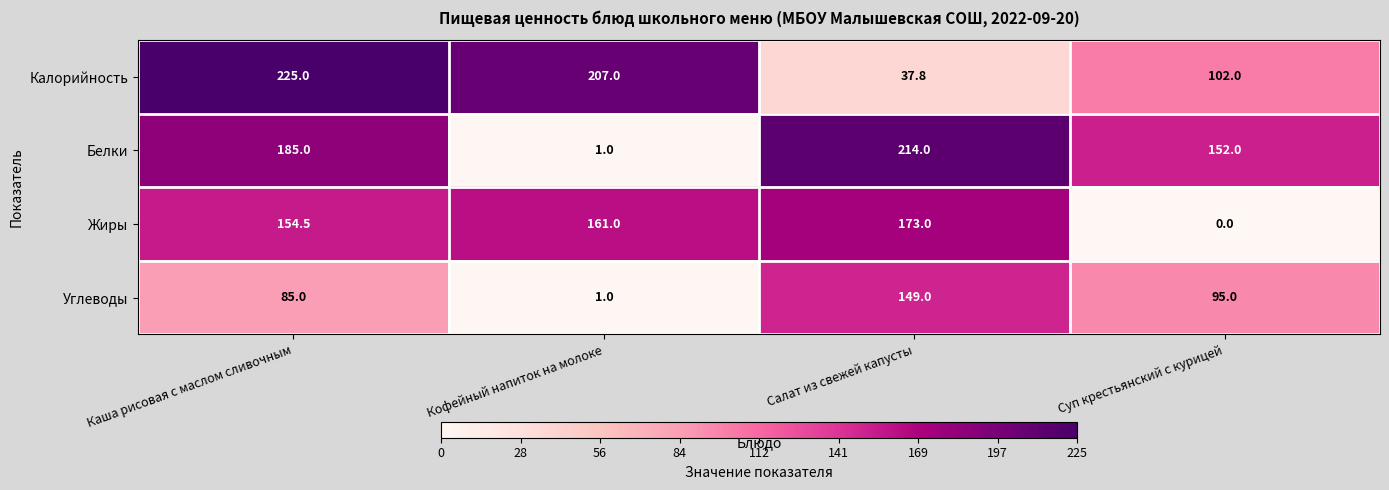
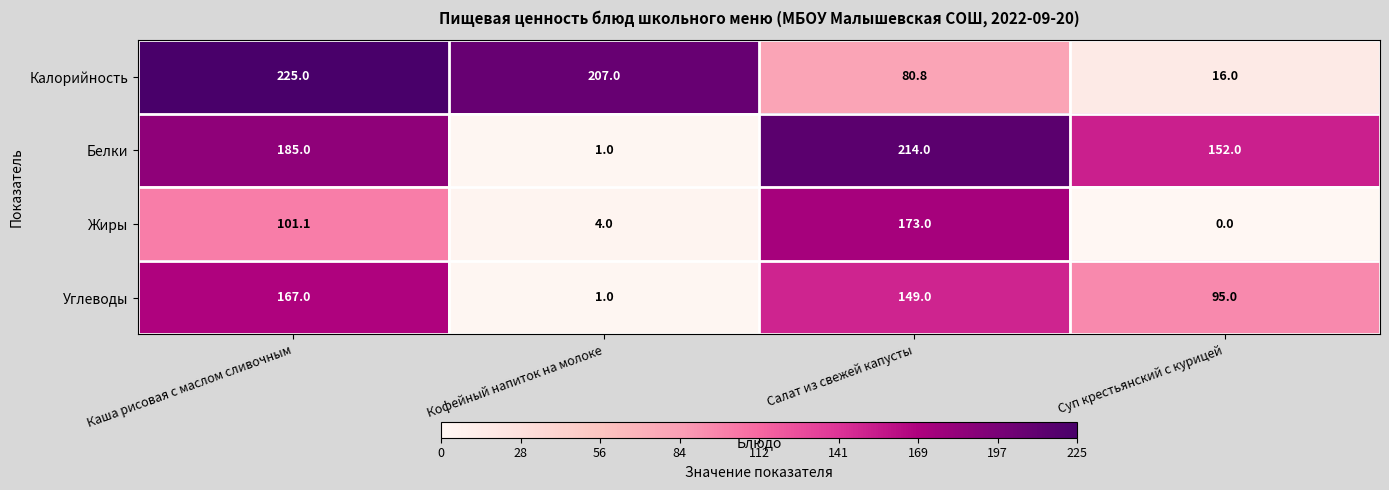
  {
    "Калорийность": {
      "Каша рисовая с маслом сливочным": 225.0,
      "Кофейный напиток на молоке": 207.0,
-     "Салат из свежей капусты": 37.8,
-     "Суп крестьянский с курицей": 102.0
+     "Салат из свежей капусты": 80.8,
+     "Суп крестьянский с курицей": 16.0
    },
    "Белки": {
      "Каша рисовая с маслом сливочным": 185.0,
      "Кофейный напиток на молоке": 1.0,
      "Салат из свежей капусты": 214.0,
      "Суп крестьянский с курицей": 152.0
    },
    "Жиры": {
-     "Каша рисовая с маслом сливочным": 154.5,
-     "Кофейный напиток на молоке": 161.0,
+     "Каша рисовая с маслом сливочным": 101.1,
+     "Кофейный напиток на молоке": 4.0,
      "Салат из свежей капусты": 173.0,
      "Суп крестьянский с курицей": 0.0
    },
    "Углеводы": {
-     "Каша рисовая с маслом сливочным": 85.0,
+     "Каша рисовая с маслом сливочным": 167.0,
      "Кофейный напиток на молоке": 1.0,
      "Салат из свежей капусты": 149.0,
      "Суп крестьянский с курицей": 95.0
    }
  }
